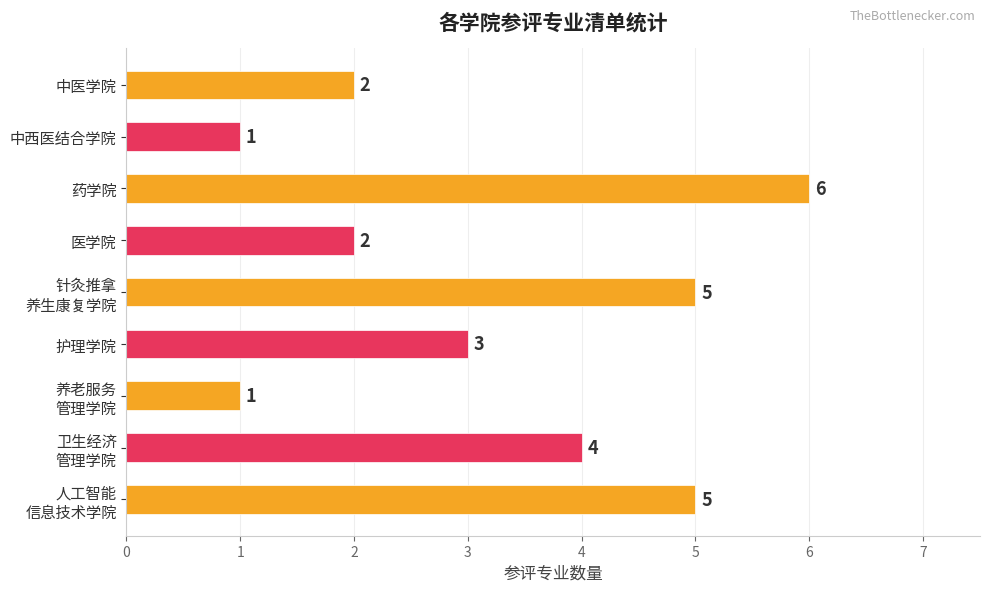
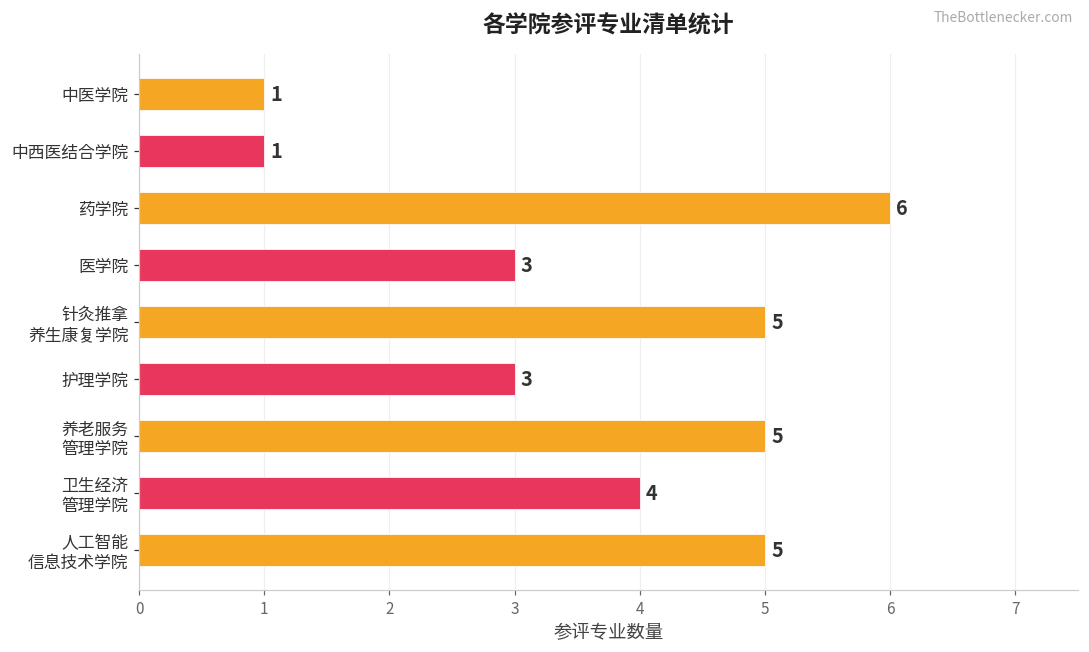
  {
-   "中医学院": 2,
+   "中医学院": 1,
    "中西医结合学院": 1,
    "药学院": 6,
-   "医学院": 2,
+   "医学院": 3,
    "针灸推拿 养生康复学院": 5,
    "护理学院": 3,
-   "养老服务 管理学院": 1,
+   "养老服务 管理学院": 5,
    "卫生经济 管理学院": 4,
    "人工智能 信息技术学院": 5
  }
